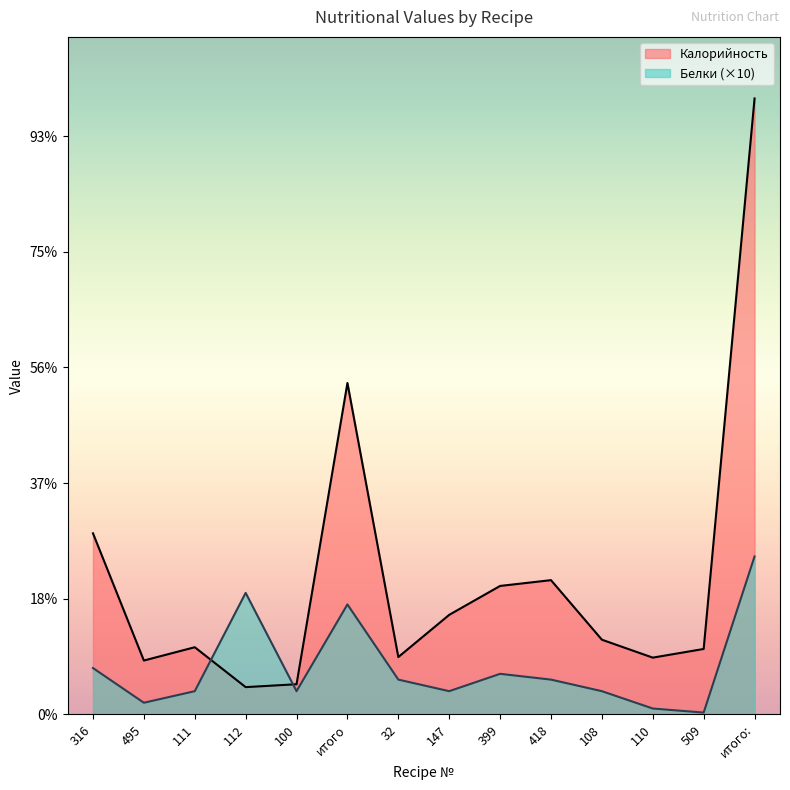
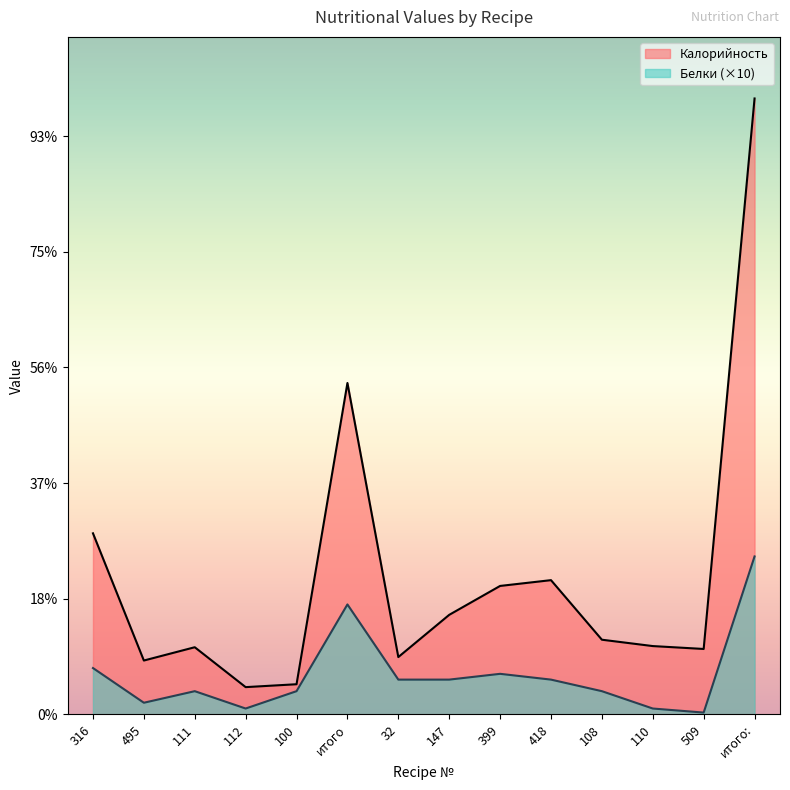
  {
    "Калорийность": {
      "316": "29%",
      "495": "9%",
      "111": "11%",
      "112": "4%",
      "100": "5%",
      "итого": "53%",
      "32": "9%",
      "147": "16%",
      "399": "21%",
      "418": "22%",
      "108": "12%",
-     "110": "9%",
+     "110": "11%",
      "509": "11%",
      "итого:": "99%"
    },
    "Белки (×10)": {
      "316": "7%",
      "495": "2%",
      "111": "4%",
-     "112": "20%",
+     "112": "1%",
      "100": "4%",
      "итого": "18%",
      "32": "6%",
-     "147": "4%",
+     "147": "6%",
      "399": "7%",
      "418": "6%",
      "108": "4%",
      "110": "1%",
      "509": "0%",
      "итого:": "25%"
    }
  }
